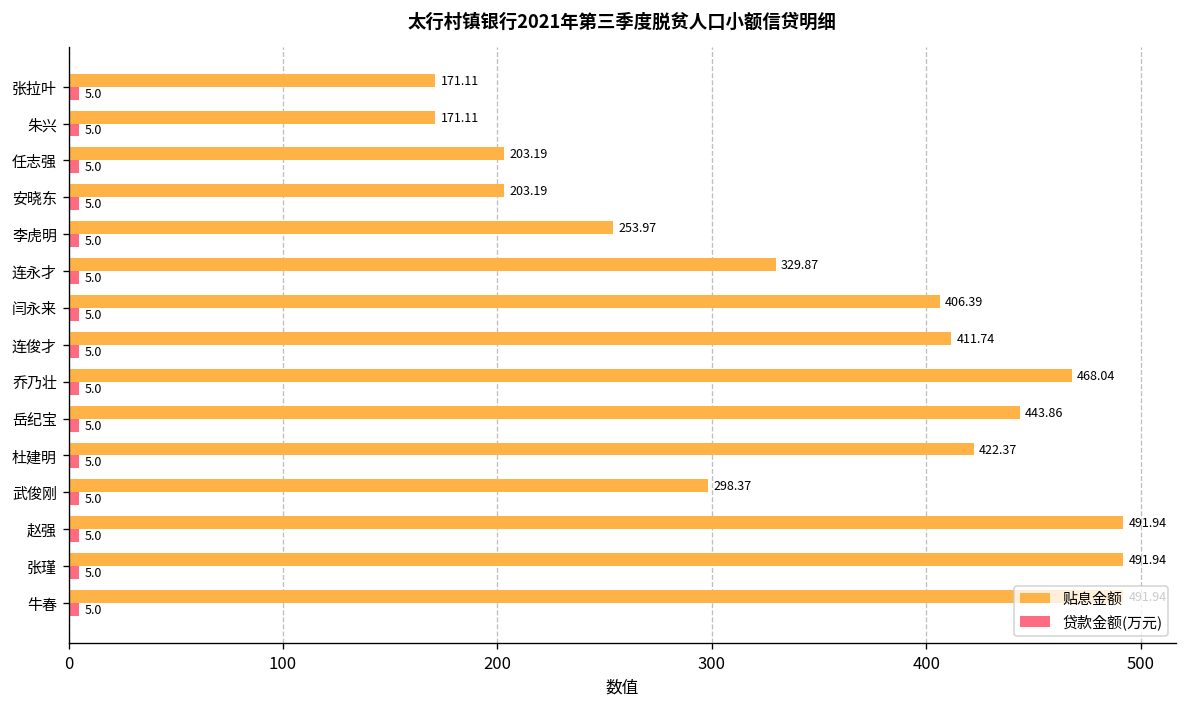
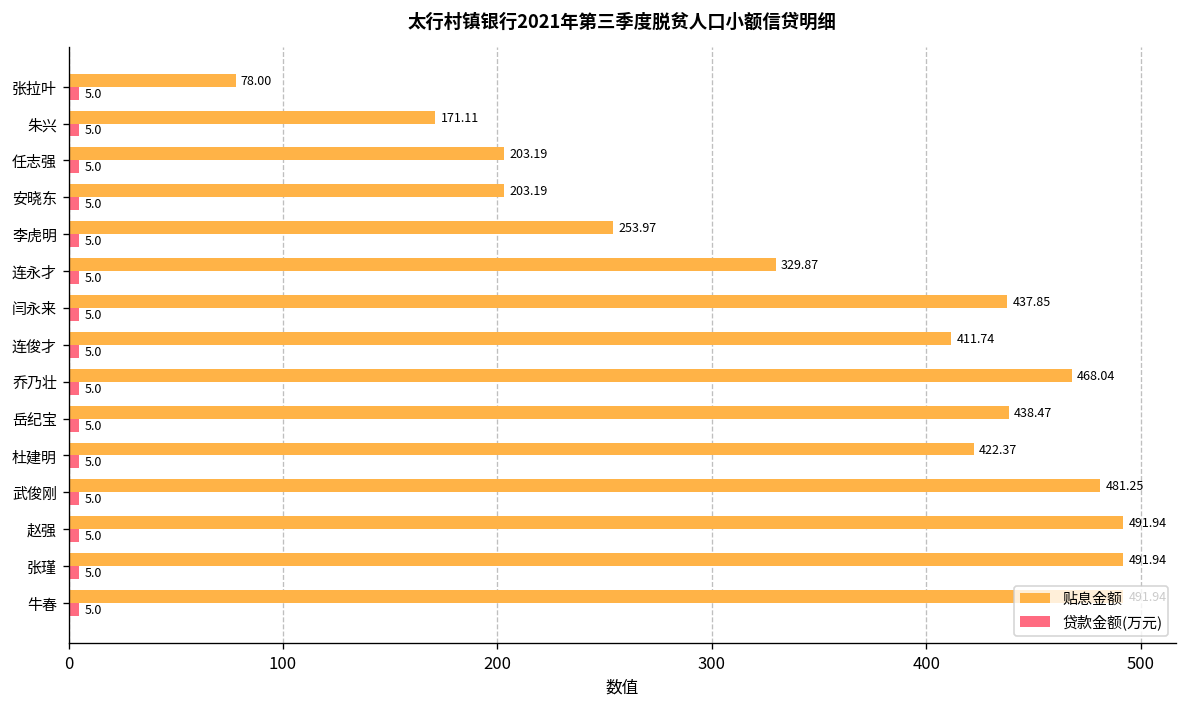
  {
    "贴息金额": {
-     "张拉叶": 171.11,
+     "张拉叶": 78.00,
      "朱兴": 171.11,
      "任志强": 203.19,
      "安晓东": 203.19,
      "李虎明": 253.97,
      "连永才": 329.87,
-     "闫永来": 406.39,
+     "闫永来": 437.85,
      "连俊才": 411.74,
      "乔乃壮": 468.04,
-     "岳纪宝": 443.86,
+     "岳纪宝": 438.47,
      "杜建明": 422.37,
-     "武俊刚": 298.37,
+     "武俊刚": 481.25,
      "赵强": 491.94,
      "张瑾": 491.94
    },
    "贷款金额(万元)": {
      "张拉叶": 5.0,
      "朱兴": 5.0,
      "任志强": 5.0,
      "安晓东": 5.0,
      "李虎明": 5.0,
      "连永才": 5.0,
      "闫永来": 5.0,
      "连俊才": 5.0,
      "乔乃壮": 5.0,
      "岳纪宝": 5.0,
      "杜建明": 5.0,
      "武俊刚": 5.0,
      "赵强": 5.0,
      "张瑾": 5.0,
      "牛春": 5.0
    }
  }
